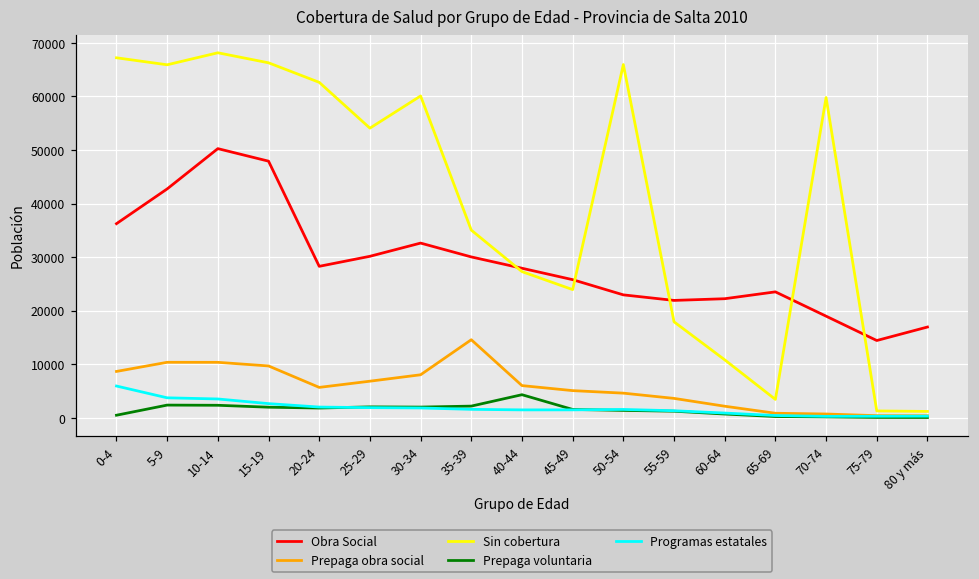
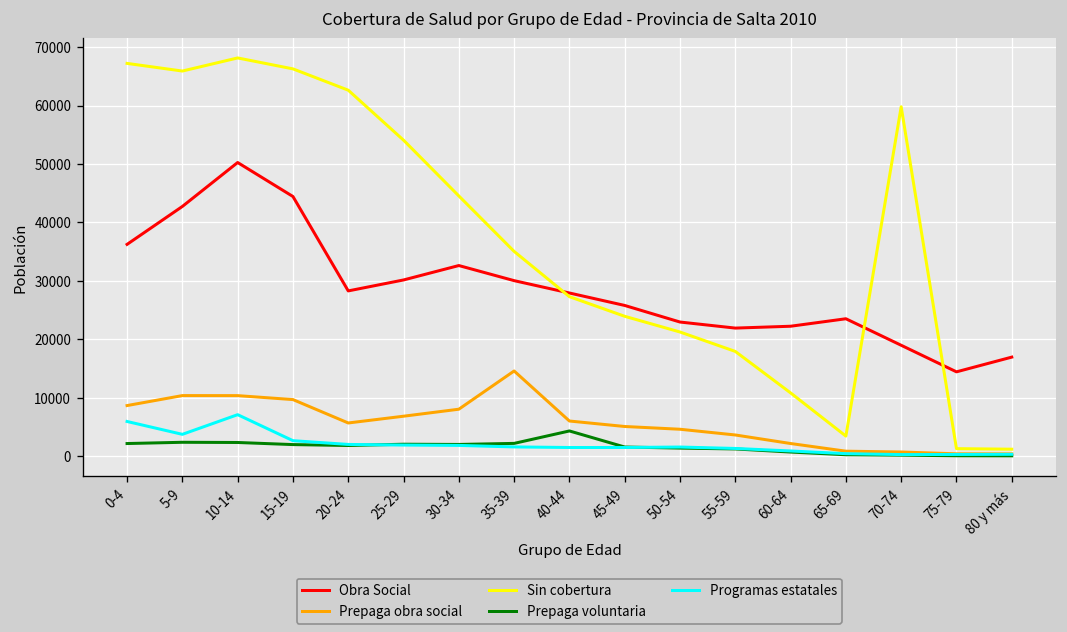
  {
    "Obra Social": {
      "0-4": 36000,
      "5-9": 43000,
      "10-14": 50000,
-     "15-19": 48000,
+     "15-19": 44000,
      "20-24": 28000,
      "25-29": 30000,
      "30-34": 33000,
      "35-39": 30000,
      "40-44": 28000,
      "45-49": 26000,
      "50-54": 23000,
      "55-59": 22000,
      "60-64": 22000,
      "65-69": 24000,
      "70-74": 19000,
      "75-79": 14000,
      "80 y más": 17000
    },
    "Prepaga obra social": {
      "0-4": 9000,
      "5-9": 10000,
      "10-14": 10000,
      "15-19": 10000,
      "20-24": 6000,
      "25-29": 7000,
      "30-34": 8000,
      "35-39": 15000,
      "40-44": 6000,
      "45-49": 5000,
      "50-54": 5000,
      "55-59": 4000,
      "60-64": 2000
    },
    "Sin cobertura": {
      "0-4": 67000,
      "5-9": 66000,
      "10-14": 68000,
      "15-19": 66000,
      "20-24": 63000,
      "25-29": 54000,
-     "30-34": 60000,
+     "30-34": 45000,
      "35-39": 35000,
      "40-44": 27000,
      "45-49": 24000,
-     "50-54": 66000,
+     "50-54": 21000,
      "55-59": 18000,
      "60-64": 11000,
      "65-69": 3000,
      "70-74": 60000,
      "75-79": 1000,
      "80 y más": 1000
    },
    "Prepaga voluntaria": {
-     "0-4": 0,
+     "0-4": 2000,
      "5-9": 2000,
      "10-14": 2000,
      "15-19": 2000,
      "35-39": 2000,
      "40-44": 4000
    },
    "Programas estatales": {
      "0-4": 6000,
      "5-9": 4000,
-     "10-14": 4000,
+     "10-14": 7000,
      "15-19": 3000,
      "35-39": 2000,
      "40-44": 1000
    }
  }
